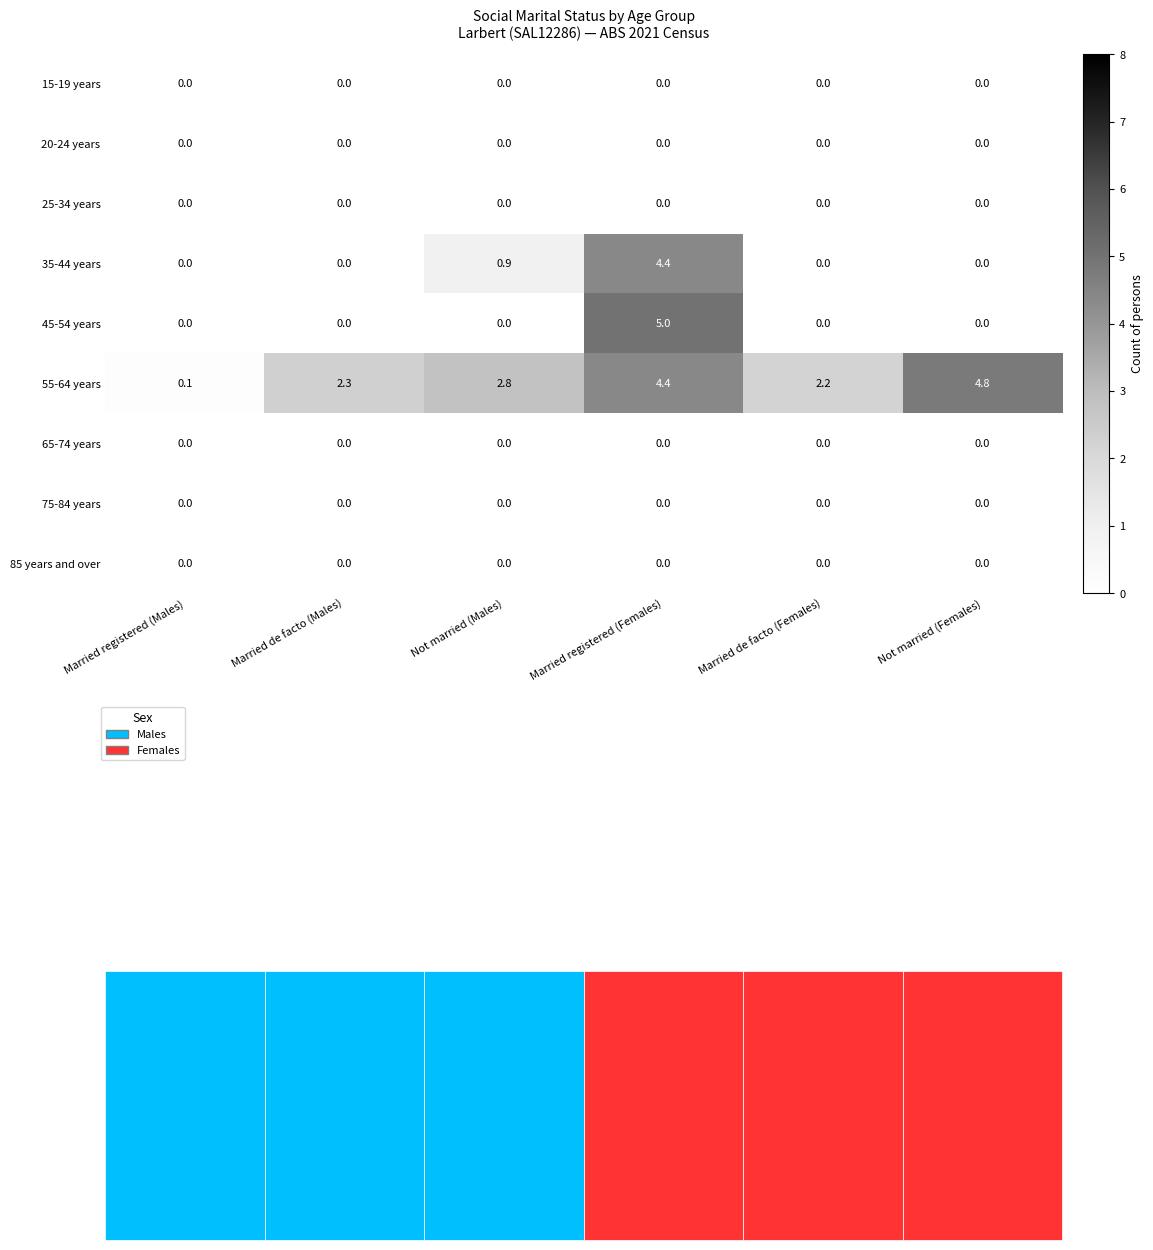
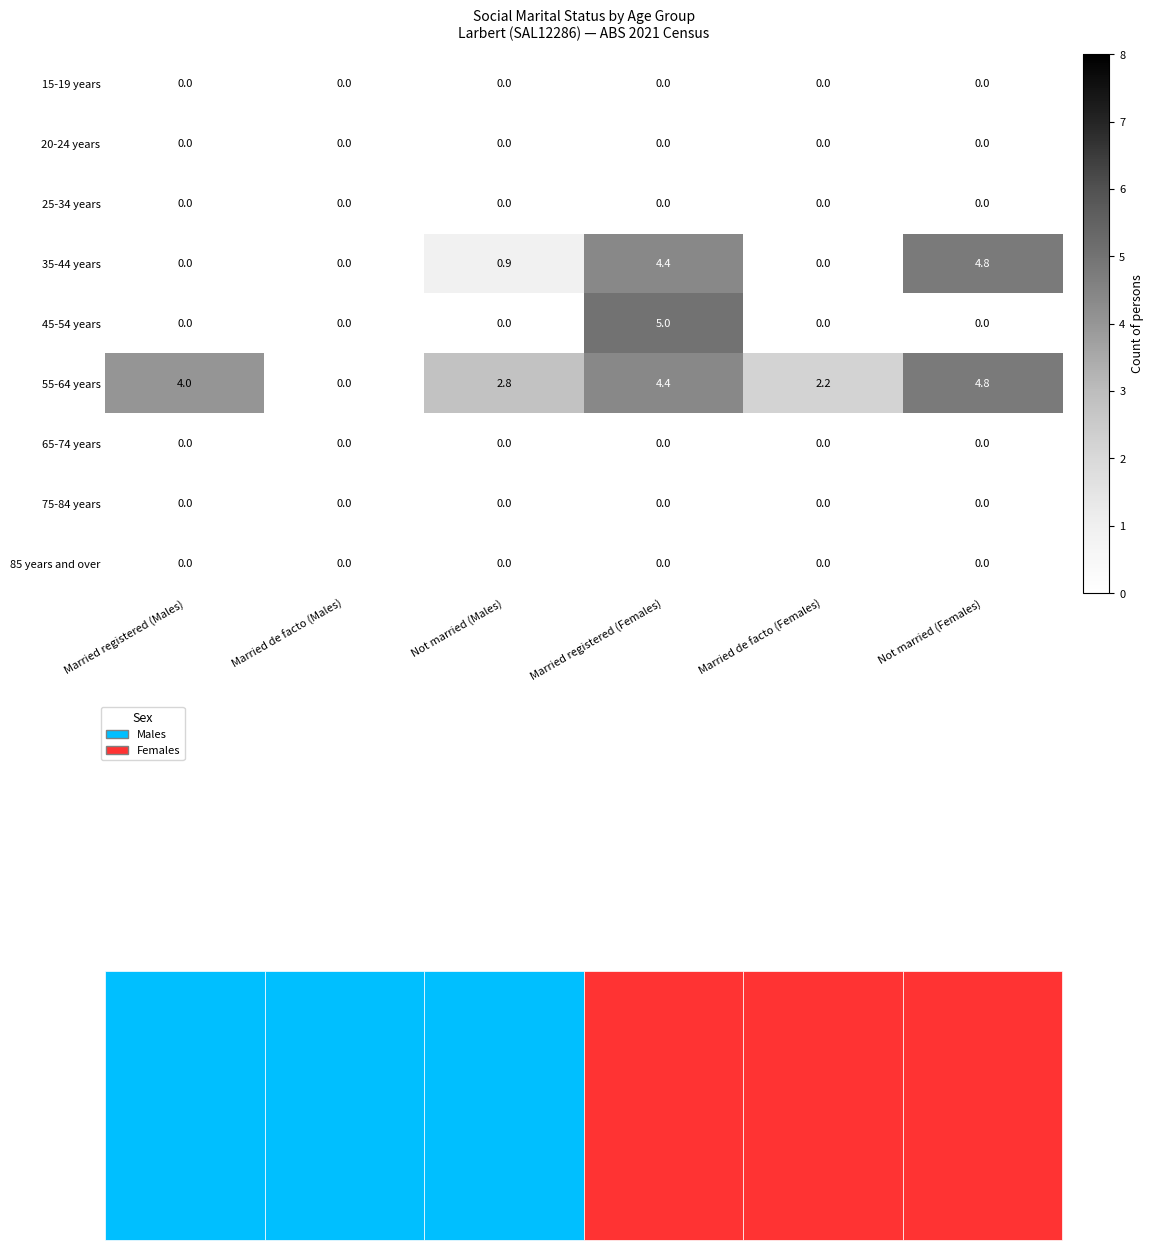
  {
    "15-19 years": {
      "Married registered (Males)": 0.0,
      "Married de facto (Males)": 0.0,
      "Not married (Males)": 0.0,
      "Married registered (Females)": 0.0,
      "Married de facto (Females)": 0.0,
      "Not married (Females)": 0.0
    },
    "20-24 years": {
      "Married registered (Males)": 0.0,
      "Married de facto (Males)": 0.0,
      "Not married (Males)": 0.0,
      "Married registered (Females)": 0.0,
      "Married de facto (Females)": 0.0,
      "Not married (Females)": 0.0
    },
    "25-34 years": {
      "Married registered (Males)": 0.0,
      "Married de facto (Males)": 0.0,
      "Not married (Males)": 0.0,
      "Married registered (Females)": 0.0,
      "Married de facto (Females)": 0.0,
      "Not married (Females)": 0.0
    },
    "35-44 years": {
      "Married registered (Males)": 0.0,
      "Married de facto (Males)": 0.0,
      "Not married (Males)": 0.9,
      "Married registered (Females)": 4.4,
      "Married de facto (Females)": 0.0,
-     "Not married (Females)": 0.0
+     "Not married (Females)": 4.8
    },
    "45-54 years": {
      "Married registered (Males)": 0.0,
      "Married de facto (Males)": 0.0,
      "Not married (Males)": 0.0,
      "Married registered (Females)": 5.0,
      "Married de facto (Females)": 0.0,
      "Not married (Females)": 0.0
    },
    "55-64 years": {
-     "Married registered (Males)": 0.1,
-     "Married de facto (Males)": 2.3,
+     "Married registered (Males)": 4.0,
+     "Married de facto (Males)": 0.0,
      "Not married (Males)": 2.8,
      "Married registered (Females)": 4.4,
      "Married de facto (Females)": 2.2,
      "Not married (Females)": 4.8
    },
    "65-74 years": {
      "Married registered (Males)": 0.0,
      "Married de facto (Males)": 0.0,
      "Not married (Males)": 0.0,
      "Married registered (Females)": 0.0,
      "Married de facto (Females)": 0.0,
      "Not married (Females)": 0.0
    },
    "75-84 years": {
      "Married registered (Males)": 0.0,
      "Married de facto (Males)": 0.0,
      "Not married (Males)": 0.0,
      "Married registered (Females)": 0.0,
      "Married de facto (Females)": 0.0,
      "Not married (Females)": 0.0
    },
    "85 years and over": {
      "Married registered (Males)": 0.0,
      "Married de facto (Males)": 0.0,
      "Not married (Males)": 0.0,
      "Married registered (Females)": 0.0,
      "Married de facto (Females)": 0.0,
      "Not married (Females)": 0.0
    }
  }
